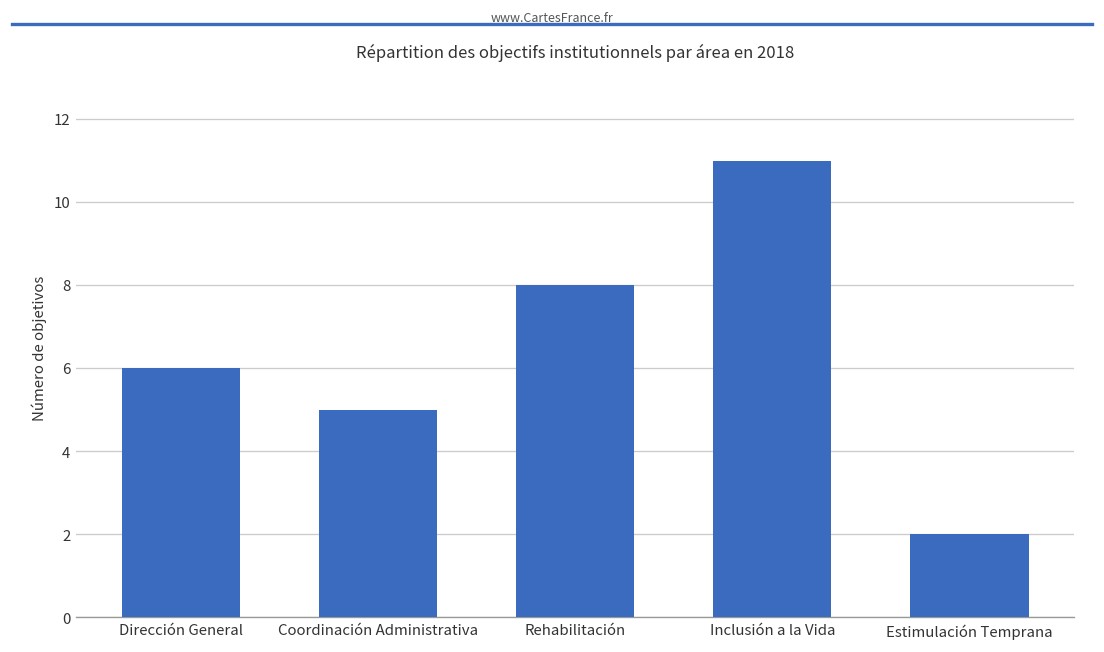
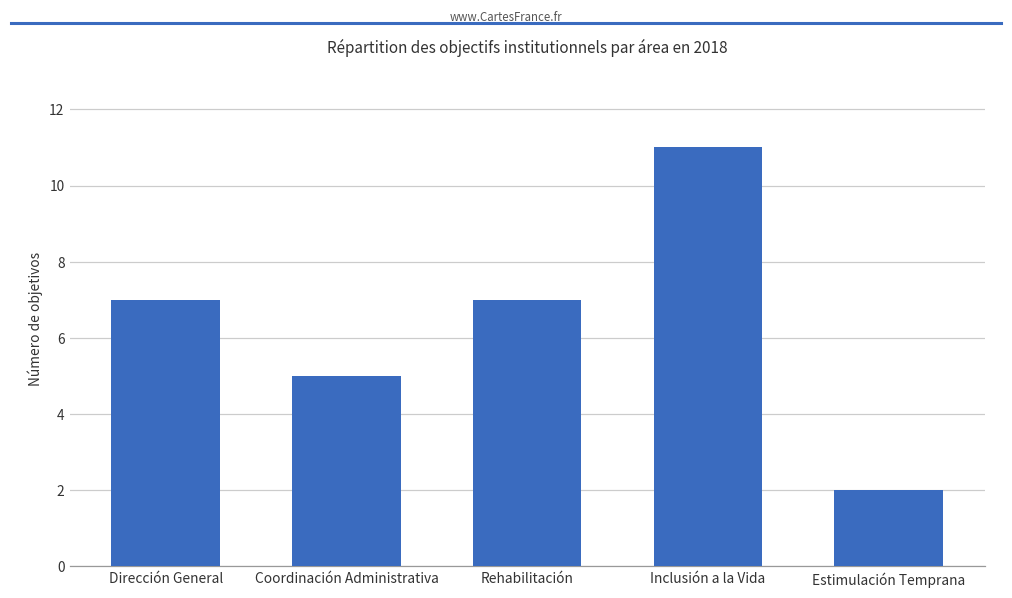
  {
-   "Dirección General": 6,
+   "Dirección General": 7,
    "Coordinación Administrativa": 5,
-   "Rehabilitación": 8,
+   "Rehabilitación": 7,
    "Inclusión a la Vida": 11,
    "Estimulación Temprana": 2
  }
